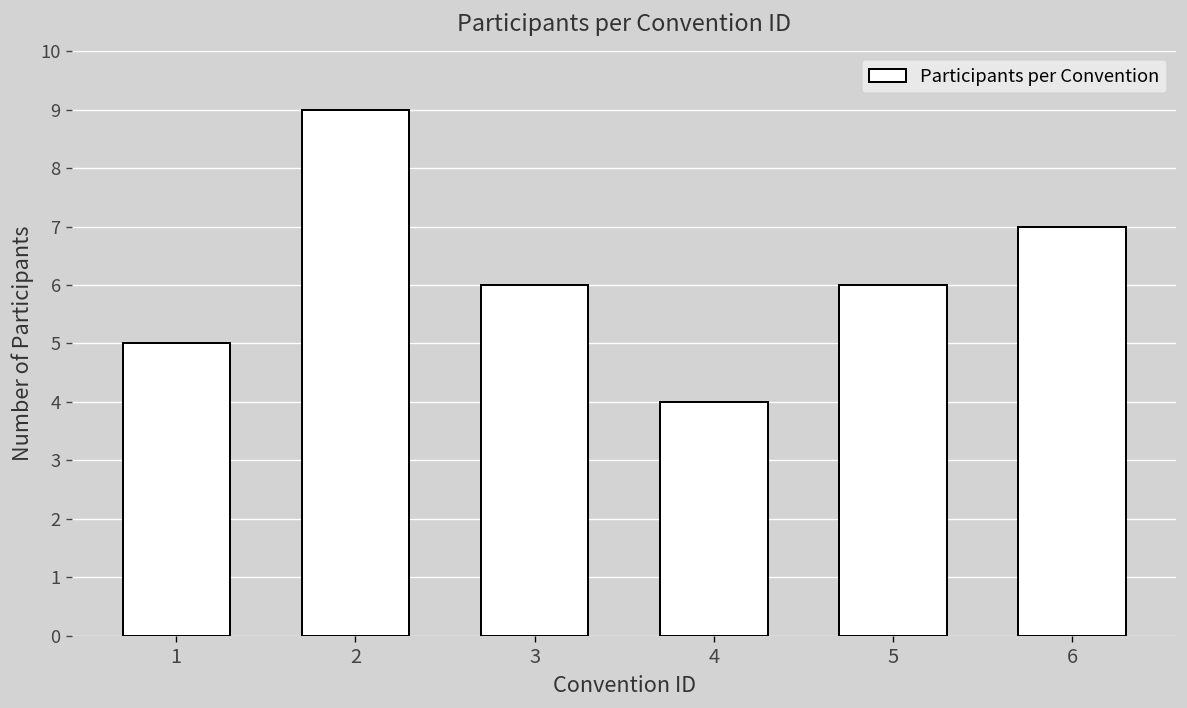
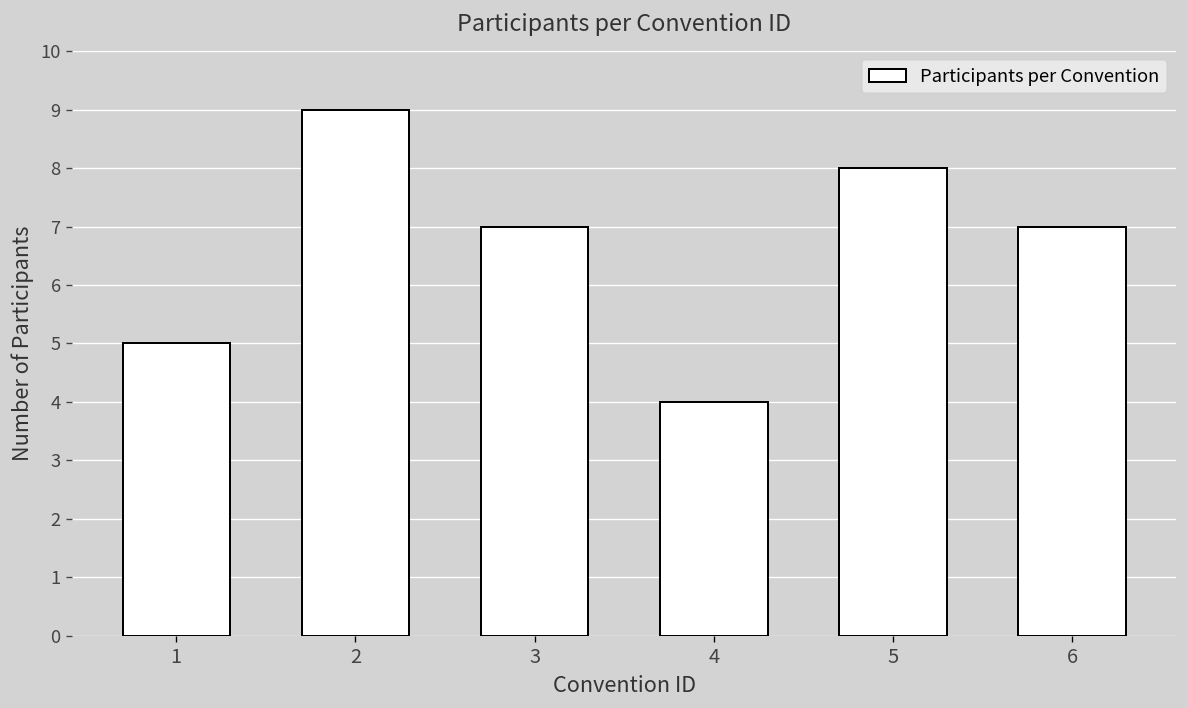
  {
    "1": 5,
    "2": 9,
-   "3": 6,
+   "3": 7,
    "4": 4,
-   "5": 6,
+   "5": 8,
    "6": 7
  }
